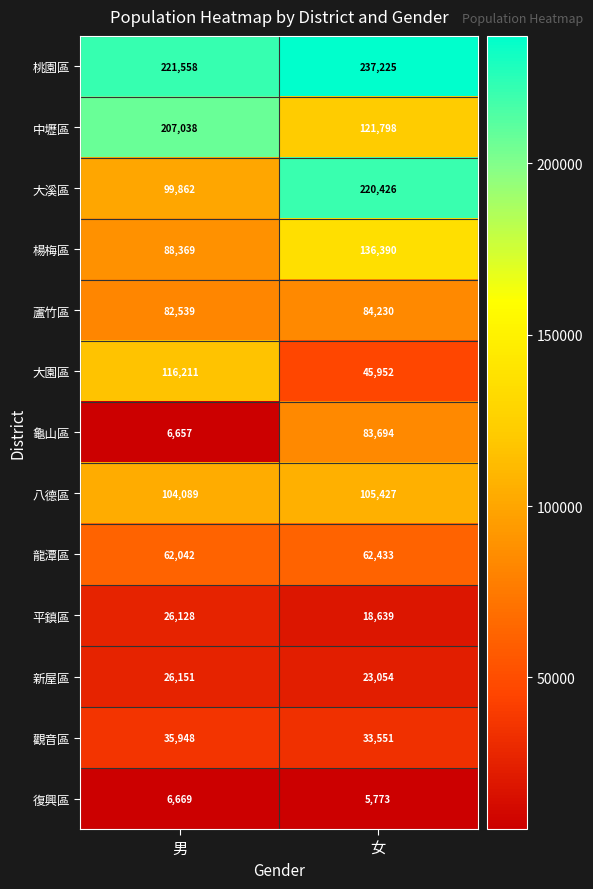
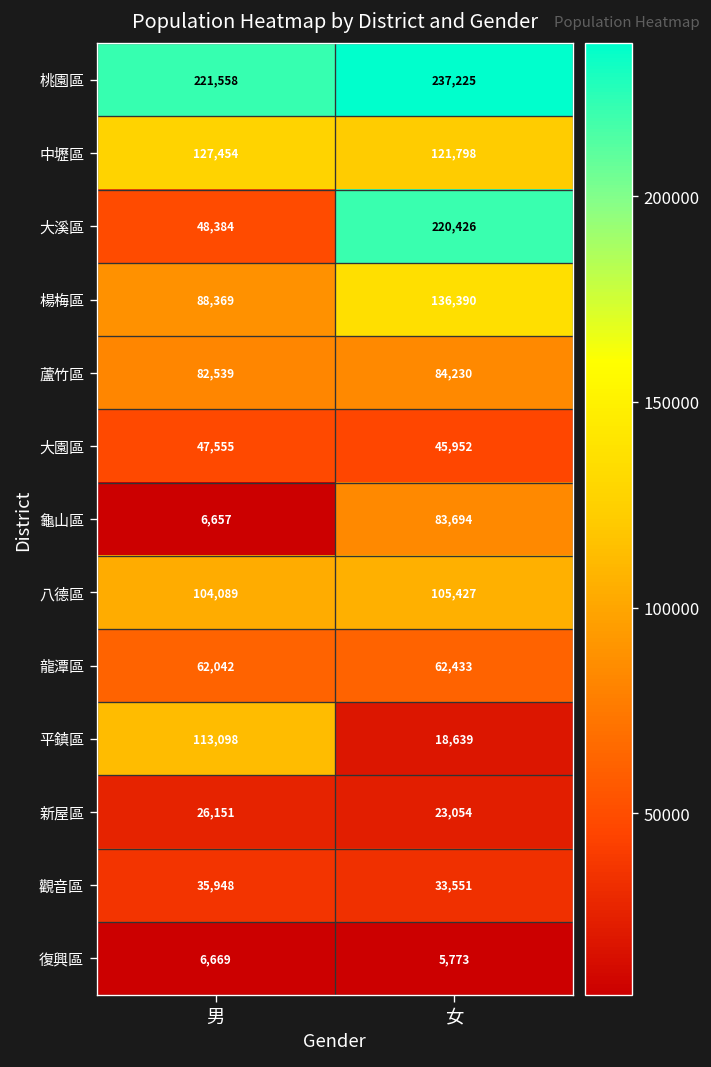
  {
    "桃園區": {
      "男": "221,558",
      "女": "237,225"
    },
    "中壢區": {
-     "男": "207,038",
+     "男": "127,454",
      "女": "121,798"
    },
    "大溪區": {
-     "男": "99,862",
+     "男": "48,384",
      "女": "220,426"
    },
    "楊梅區": {
      "男": "88,369",
      "女": "136,390"
    },
    "蘆竹區": {
      "男": "82,539",
      "女": "84,230"
    },
    "大園區": {
-     "男": "116,211",
+     "男": "47,555",
      "女": "45,952"
    },
    "龜山區": {
      "男": "6,657",
      "女": "83,694"
    },
    "八德區": {
      "男": "104,089",
      "女": "105,427"
    },
    "龍潭區": {
      "男": "62,042",
      "女": "62,433"
    },
    "平鎮區": {
-     "男": "26,128",
+     "男": "113,098",
      "女": "18,639"
    },
    "新屋區": {
      "男": "26,151",
      "女": "23,054"
    },
    "觀音區": {
      "男": "35,948",
      "女": "33,551"
    },
    "復興區": {
      "男": "6,669",
      "女": "5,773"
    }
  }
